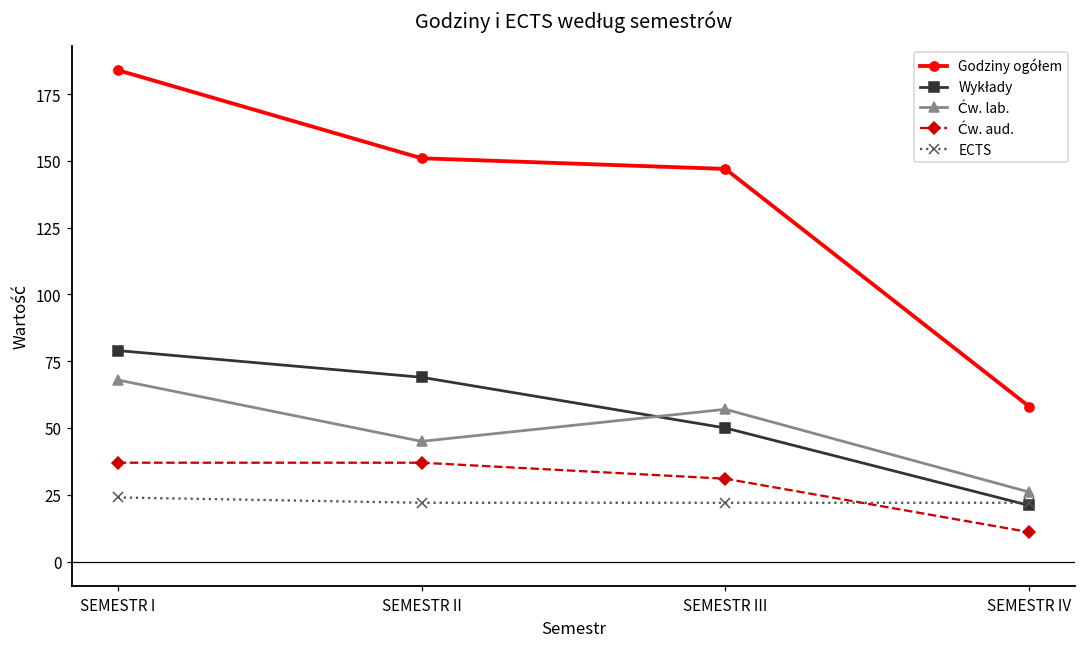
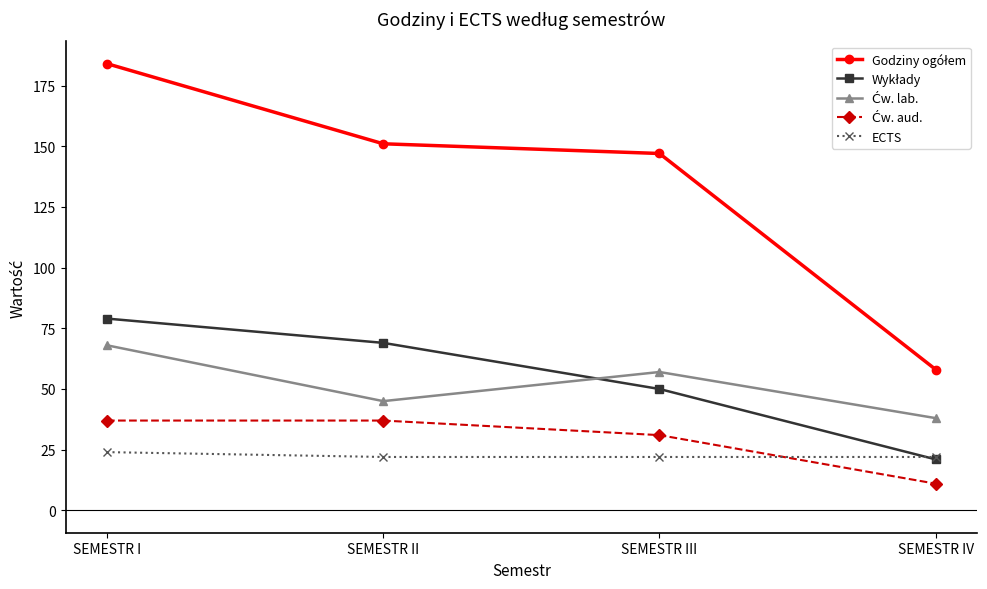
  {
    "Ćw. lab.": {
      "SEMESTR I": 68,
      "SEMESTR II": 45,
      "SEMESTR III": 57,
-     "SEMESTR IV": 26
+     "SEMESTR IV": 38
    }
  }
